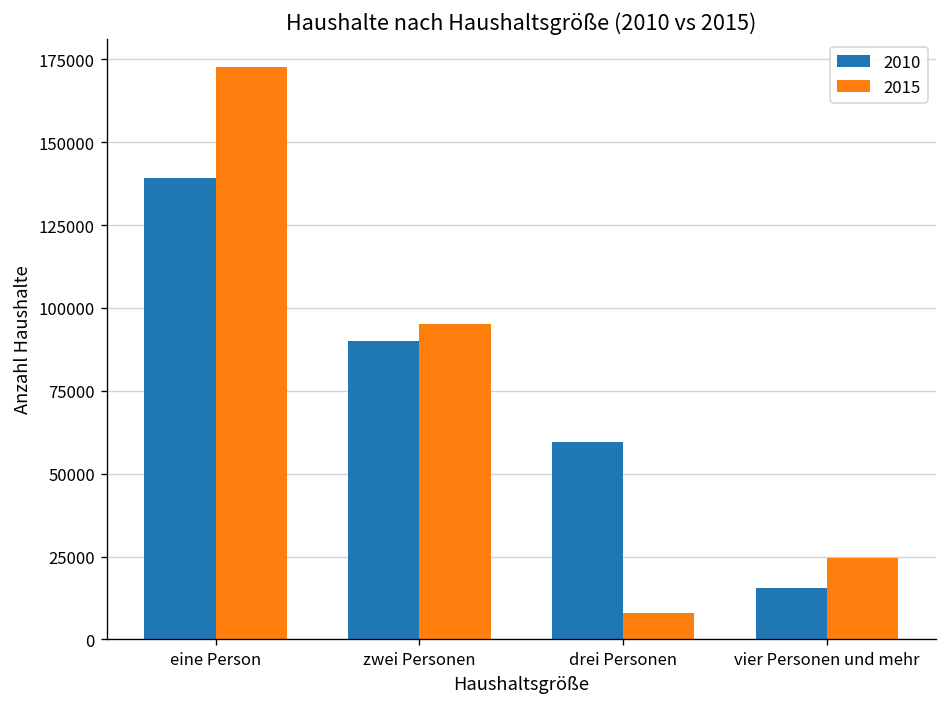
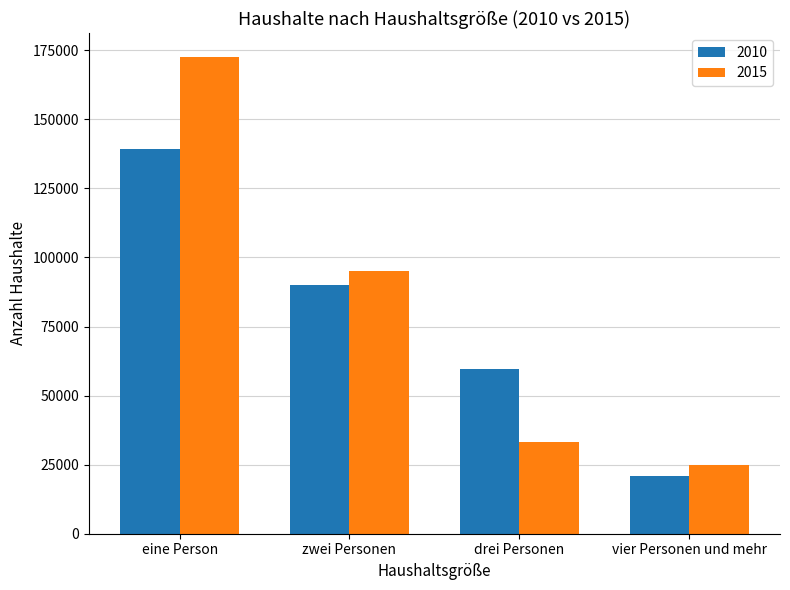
  {
    "2010": {
      "eine Person": 139000,
      "zwei Personen": 90000,
      "drei Personen": 59000,
-     "vier Personen und mehr": 16000
+     "vier Personen und mehr": 21000
    },
    "2015": {
      "eine Person": 173000,
      "zwei Personen": 95000,
-     "drei Personen": 8000,
+     "drei Personen": 33000,
      "vier Personen und mehr": 25000
    }
  }
